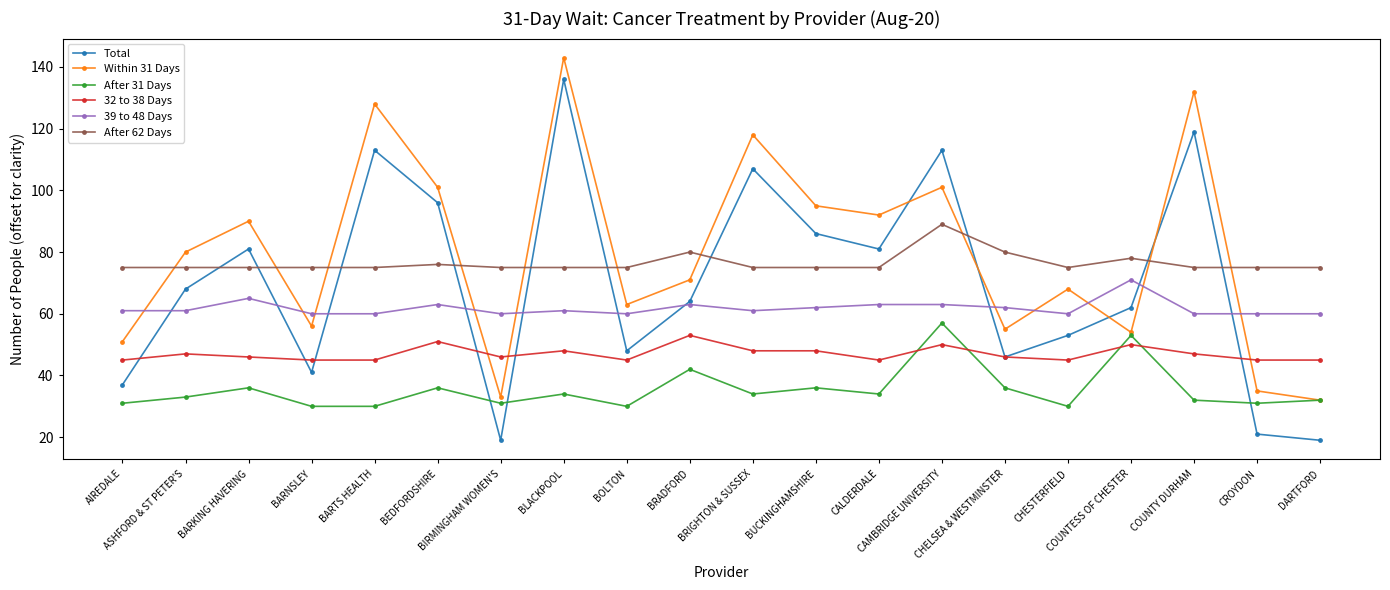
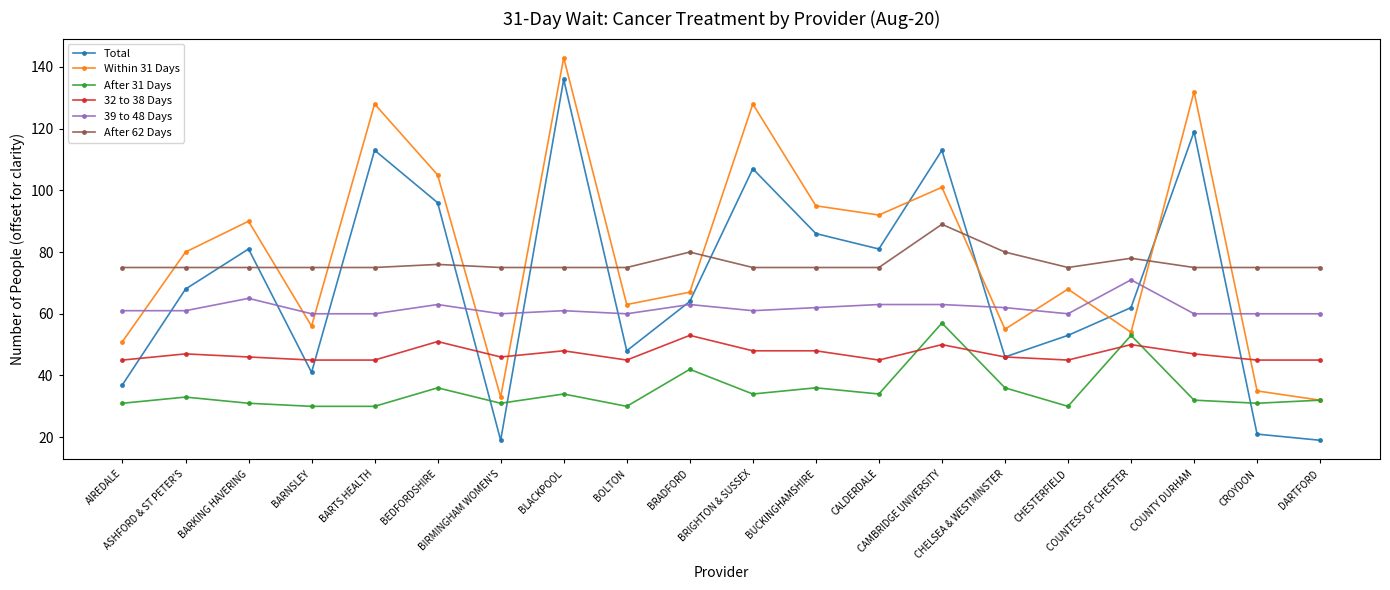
  {
    "Total": {
      "AIREDALE": 37,
      "ASHFORD & ST PETER'S": 68,
      "BARKING HAVERING": 81,
      "BARNSLEY": 41,
      "BARTS HEALTH": 113,
      "BEDFORDSHIRE": 96,
      "BIRMINGHAM WOMEN'S": 19,
      "BLACKPOOL": 136,
      "BOLTON": 48,
      "BRADFORD": 64,
      "BRIGHTON & SUSSEX": 107,
      "BUCKINGHAMSHIRE": 86,
      "CALDERDALE": 81,
      "CAMBRIDGE UNIVERSITY": 113,
      "CHESTERFIELD": 53,
      "COUNTESS OF CHESTER": 62,
      "COUNTY DURHAM": 119,
      "CROYDON": 21,
      "DARTFORD": 19
    },
    "Within 31 Days": {
      "AIREDALE": 51,
      "ASHFORD & ST PETER'S": 80,
      "BARKING HAVERING": 90,
      "BARNSLEY": 56,
      "BARTS HEALTH": 128,
-     "BEDFORDSHIRE": 101,
+     "BEDFORDSHIRE": 105,
      "BIRMINGHAM WOMEN'S": 33,
      "BLACKPOOL": 143,
      "BOLTON": 63,
-     "BRADFORD": 71,
-     "BRIGHTON & SUSSEX": 118,
+     "BRADFORD": 67,
+     "BRIGHTON & SUSSEX": 128,
      "BUCKINGHAMSHIRE": 95,
      "CALDERDALE": 92,
      "CAMBRIDGE UNIVERSITY": 101,
      "CHELSEA & WESTMINSTER": 55,
      "CHESTERFIELD": 68,
      "COUNTESS OF CHESTER": 54,
      "COUNTY DURHAM": 132,
      "CROYDON": 35
    },
    "After 31 Days": {
      "AIREDALE": 31,
      "ASHFORD & ST PETER'S": 33,
-     "BARKING HAVERING": 36,
+     "BARKING HAVERING": 31,
      "BARNSLEY": 30,
      "BARTS HEALTH": 30,
      "BEDFORDSHIRE": 36,
      "BIRMINGHAM WOMEN'S": 31,
      "BLACKPOOL": 34,
      "BOLTON": 30,
      "BRADFORD": 42,
      "BRIGHTON & SUSSEX": 34,
      "BUCKINGHAMSHIRE": 36,
      "CALDERDALE": 34,
      "CAMBRIDGE UNIVERSITY": 57,
      "CHELSEA & WESTMINSTER": 36,
      "CHESTERFIELD": 30,
      "COUNTESS OF CHESTER": 53,
      "COUNTY DURHAM": 32,
      "CROYDON": 31
    },
    "32 to 38 Days": {
      "AIREDALE": 45,
      "ASHFORD & ST PETER'S": 47,
      "BARKING HAVERING": 46,
      "BARNSLEY": 45,
      "BARTS HEALTH": 45,
      "BEDFORDSHIRE": 51,
      "BIRMINGHAM WOMEN'S": 46,
      "BLACKPOOL": 48,
      "BOLTON": 45,
      "BRADFORD": 53,
      "BRIGHTON & SUSSEX": 48,
      "BUCKINGHAMSHIRE": 48,
      "CALDERDALE": 45,
      "CAMBRIDGE UNIVERSITY": 50,
      "CHESTERFIELD": 45,
      "COUNTESS OF CHESTER": 50,
      "COUNTY DURHAM": 47,
      "CROYDON": 45,
      "DARTFORD": 45
    },
    "39 to 48 Days": {
      "AIREDALE": 61,
      "ASHFORD & ST PETER'S": 61,
      "BARKING HAVERING": 65,
      "BARNSLEY": 60,
      "BARTS HEALTH": 60,
      "BEDFORDSHIRE": 63,
      "BIRMINGHAM WOMEN'S": 60,
      "BLACKPOOL": 61,
      "BOLTON": 60,
      "BRADFORD": 63,
      "BRIGHTON & SUSSEX": 61,
      "BUCKINGHAMSHIRE": 62,
      "CALDERDALE": 63,
      "CAMBRIDGE UNIVERSITY": 63,
      "CHELSEA & WESTMINSTER": 62,
      "CHESTERFIELD": 60,
      "COUNTESS OF CHESTER": 71,
      "COUNTY DURHAM": 60,
      "CROYDON": 60,
      "DARTFORD": 60
    },
    "After 62 Days": {
      "AIREDALE": 75,
      "ASHFORD & ST PETER'S": 75,
      "BARKING HAVERING": 75,
      "BARNSLEY": 75,
      "BARTS HEALTH": 75,
      "BEDFORDSHIRE": 76,
      "BIRMINGHAM WOMEN'S": 75,
      "BLACKPOOL": 75,
      "BOLTON": 75,
      "BRADFORD": 80,
      "BRIGHTON & SUSSEX": 75,
      "BUCKINGHAMSHIRE": 75,
      "CALDERDALE": 75,
      "CAMBRIDGE UNIVERSITY": 89,
      "CHELSEA & WESTMINSTER": 80,
      "CHESTERFIELD": 75,
      "COUNTESS OF CHESTER": 78,
      "COUNTY DURHAM": 75,
      "CROYDON": 75,
      "DARTFORD": 75
    }
  }
